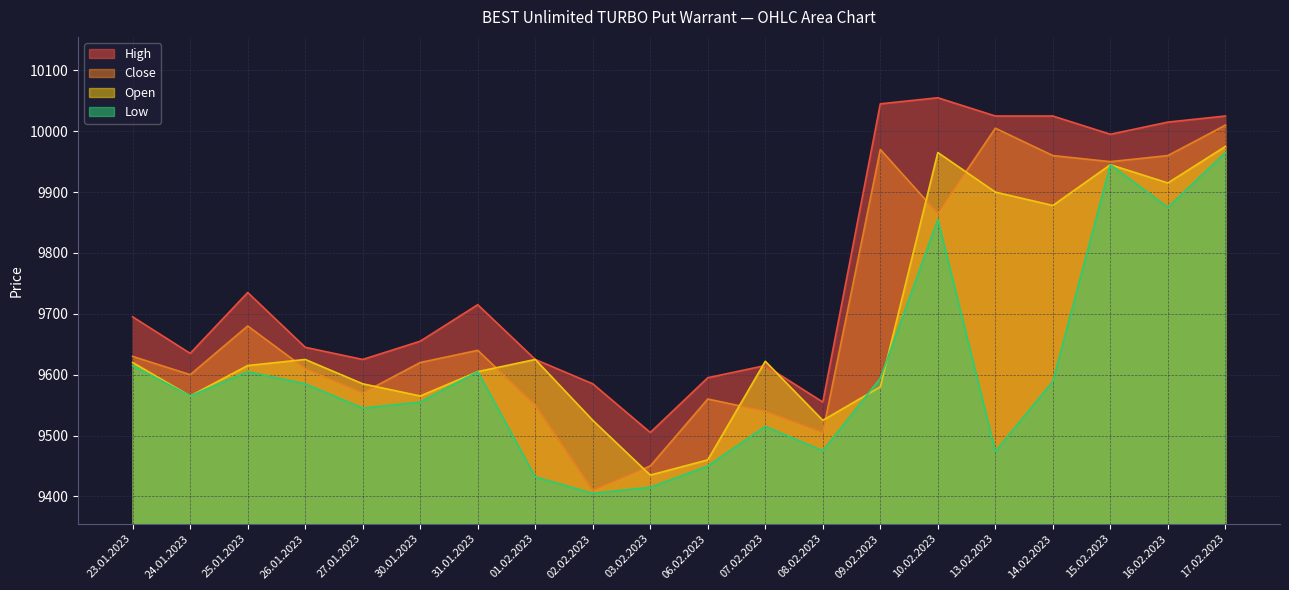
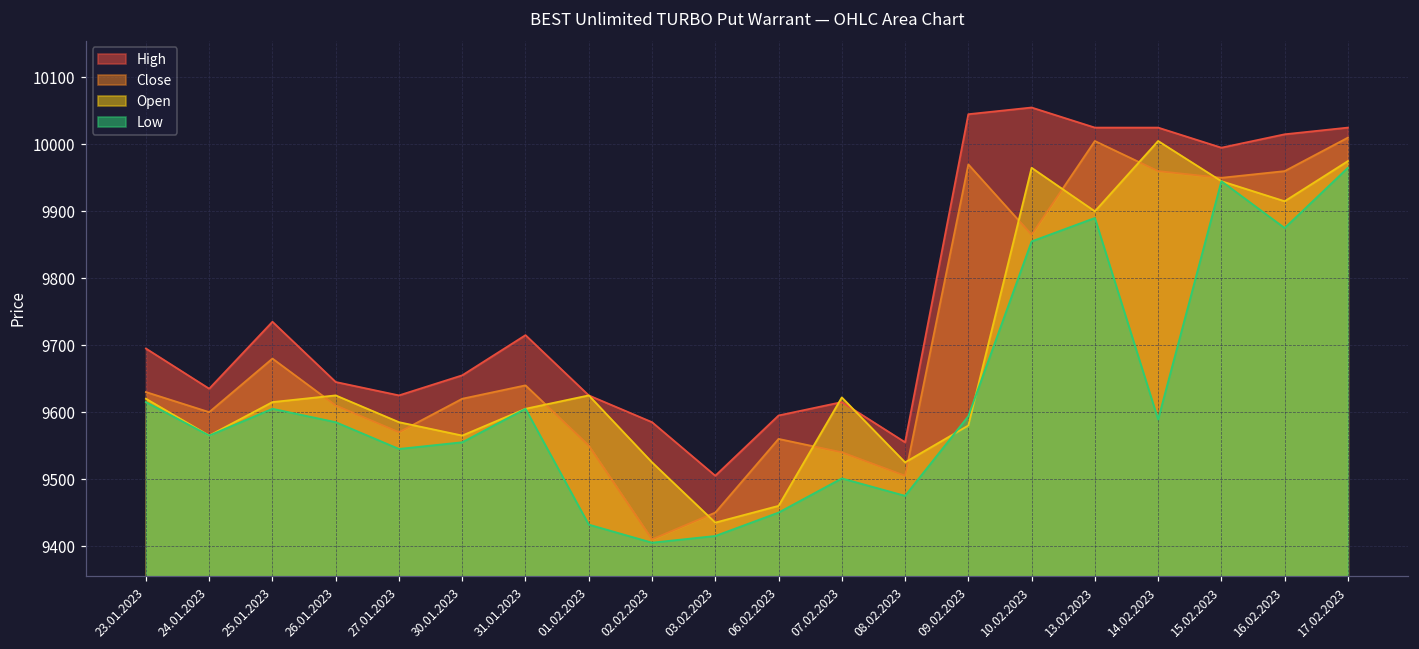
  {
    "Open": {
      "23.01.2023": 9620,
      "25.01.2023": 9620,
      "26.01.2023": 9630,
      "27.01.2023": 9590,
      "30.01.2023": 9570,
      "02.02.2023": 9530,
      "03.02.2023": 9440,
      "06.02.2023": 9460,
      "07.02.2023": 9620,
      "08.02.2023": 9530,
      "09.02.2023": 9580,
      "10.02.2023": 9970,
      "13.02.2023": 9900,
-     "14.02.2023": 9880,
+     "14.02.2023": 10010,
      "16.02.2023": 9920,
      "17.02.2023": 9980
    },
    "Low": {
      "23.01.2023": 9620,
      "25.01.2023": 9610,
      "26.01.2023": 9590,
      "27.01.2023": 9550,
      "30.01.2023": 9560,
      "01.02.2023": 9430,
      "02.02.2023": 9410,
      "03.02.2023": 9420,
      "06.02.2023": 9450,
-     "07.02.2023": 9520,
+     "07.02.2023": 9500,
      "08.02.2023": 9480,
      "09.02.2023": 9590,
      "10.02.2023": 9860,
-     "13.02.2023": 9470,
+     "13.02.2023": 9890,
      "14.02.2023": 9590,
      "16.02.2023": 9880,
      "17.02.2023": 9970
    }
  }
